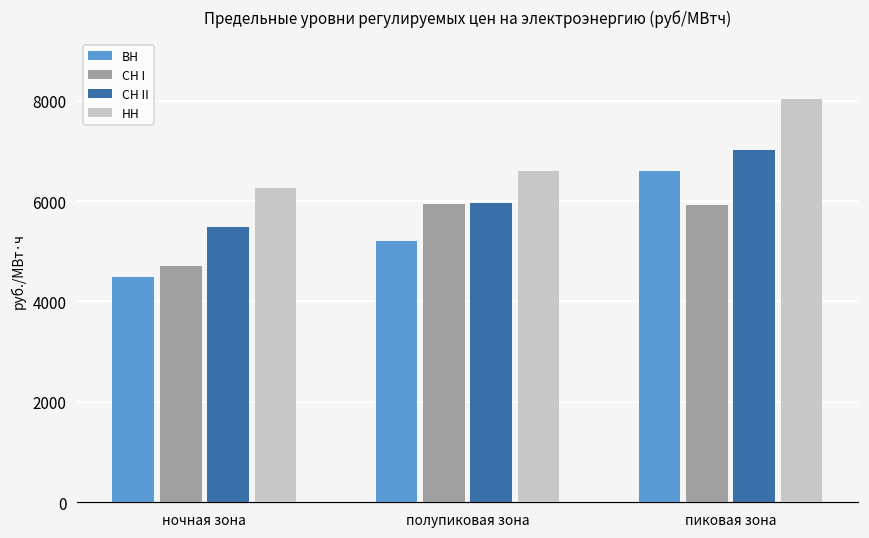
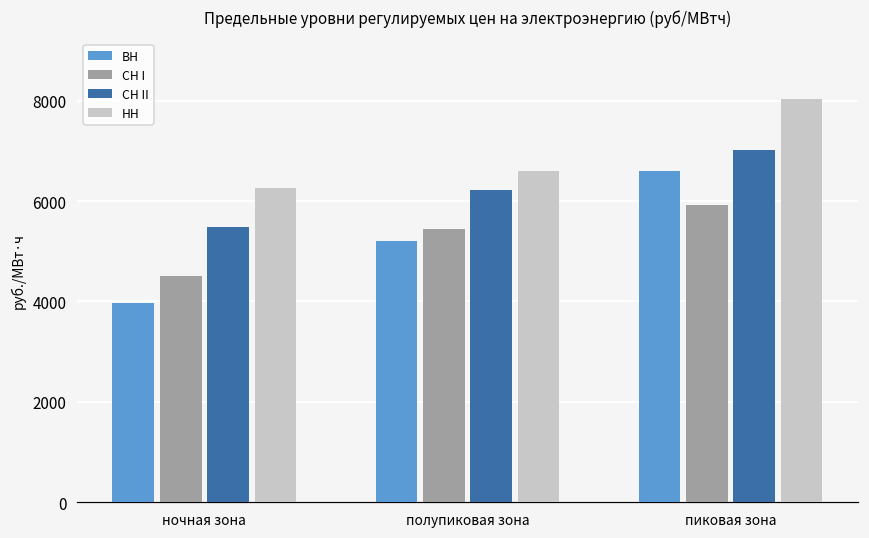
  {
    "ВН": {
-     "ночная зона": 4500,
+     "ночная зона": 4000,
      "полупиковая зона": 5200,
      "пиковая зона": 6600
    },
    "СН I": {
-     "ночная зона": 4700,
-     "полупиковая зона": 5900,
+     "ночная зона": 4500,
+     "полупиковая зона": 5400,
      "пиковая зона": 5900
    },
    "СН II": {
      "ночная зона": 5500,
-     "полупиковая зона": 6000,
+     "полупиковая зона": 6200,
      "пиковая зона": 7000
    },
    "НН": {
      "ночная зона": 6300,
      "полупиковая зона": 6600,
      "пиковая зона": 8000
    }
  }
